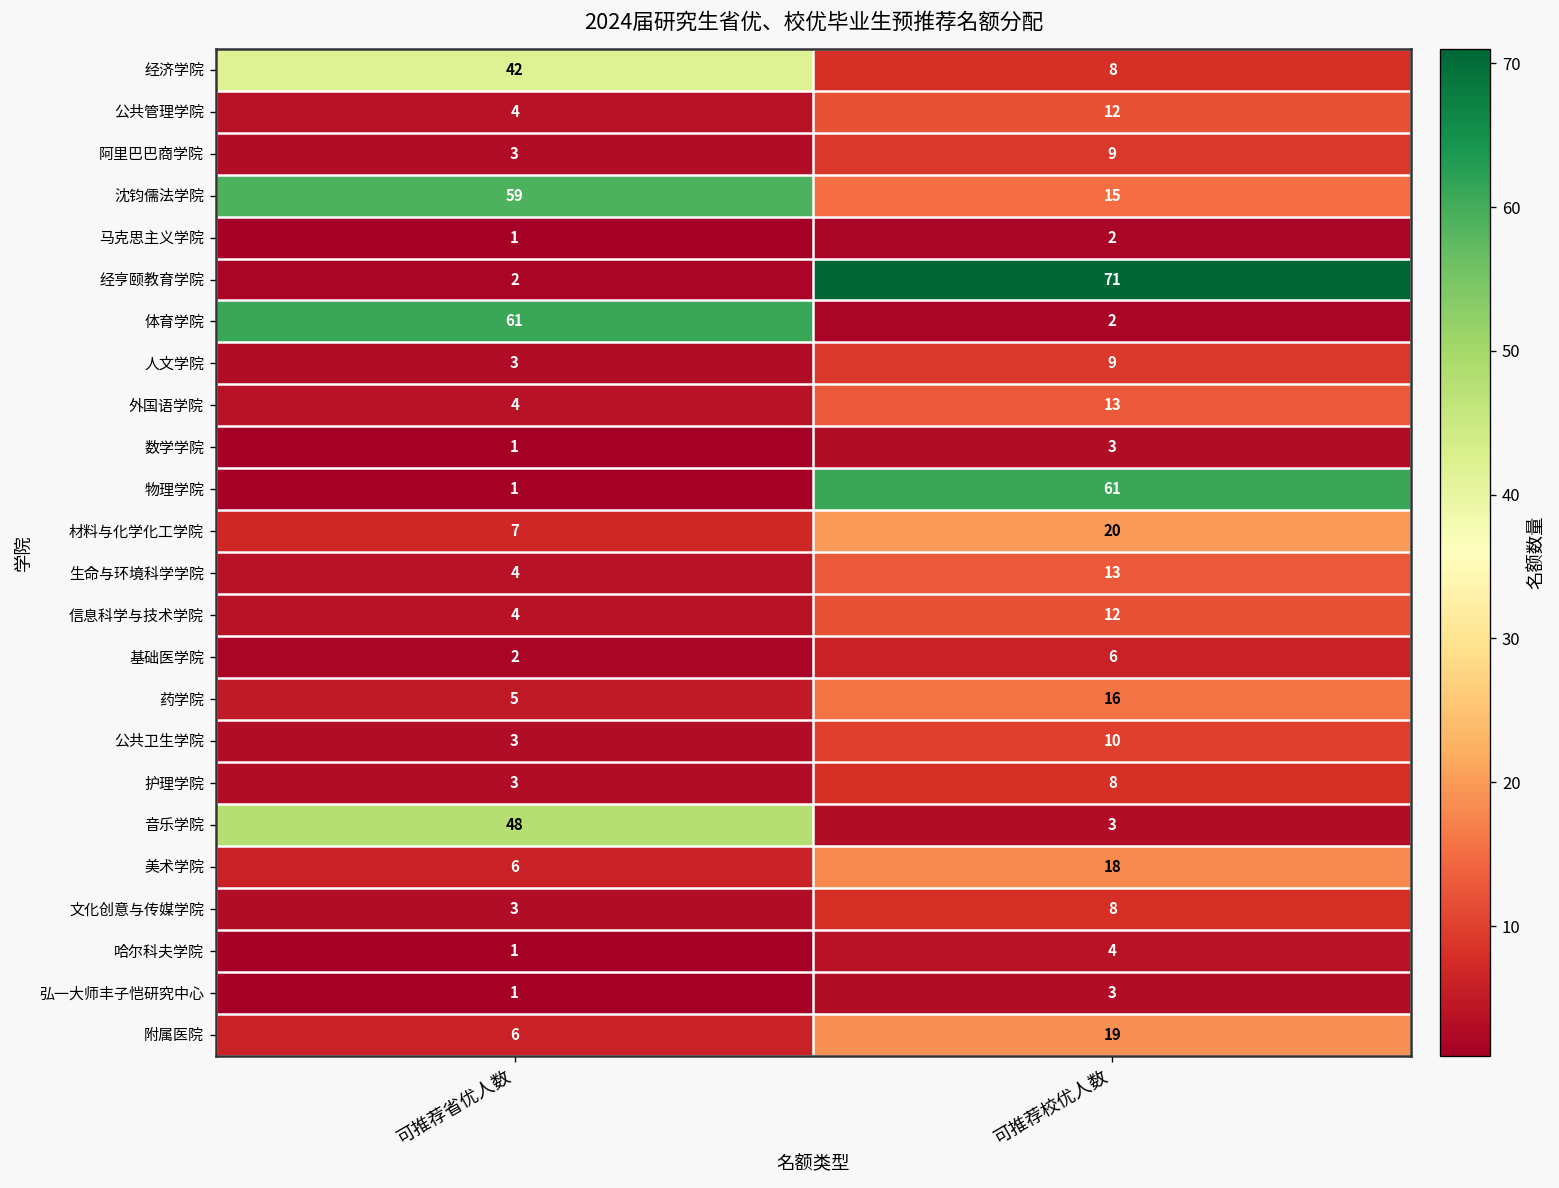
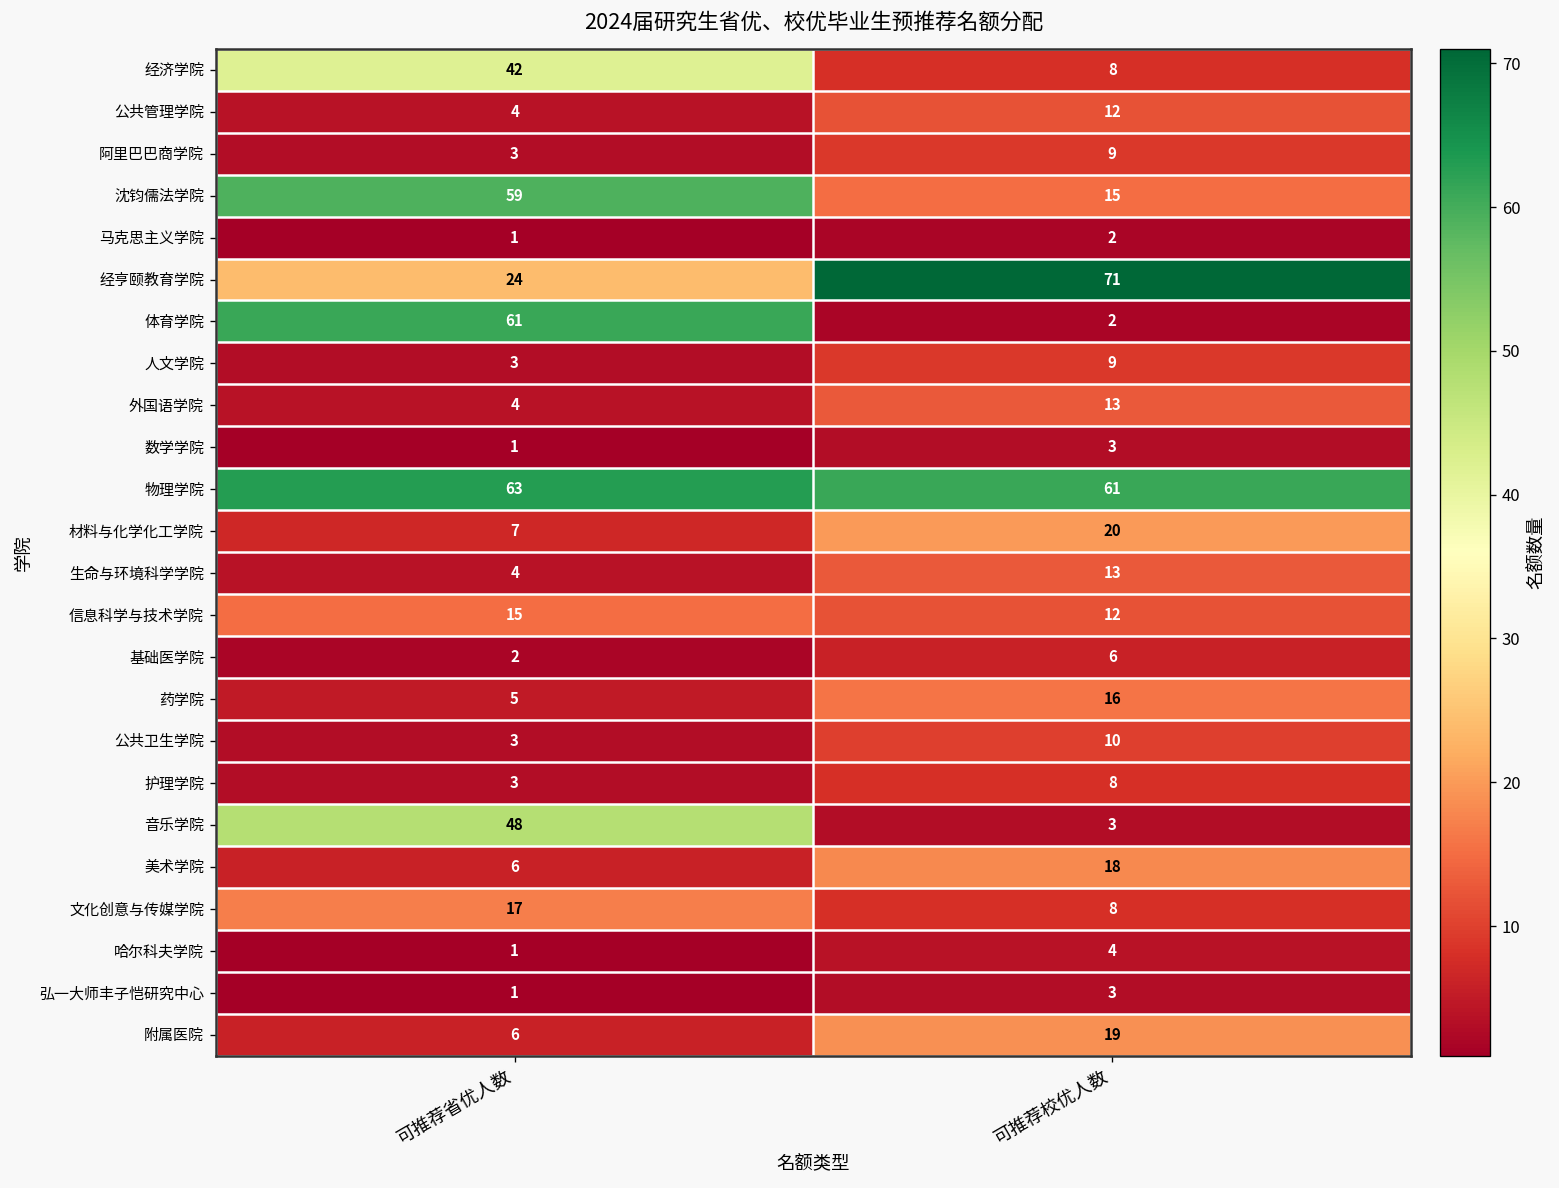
  {
    "经济学院": {
      "可推荐省优人数": 42,
      "可推荐校优人数": 8
    },
    "公共管理学院": {
      "可推荐省优人数": 4,
      "可推荐校优人数": 12
    },
    "阿里巴巴商学院": {
      "可推荐省优人数": 3,
      "可推荐校优人数": 9
    },
    "沈钧儒法学院": {
      "可推荐省优人数": 59,
      "可推荐校优人数": 15
    },
    "马克思主义学院": {
      "可推荐省优人数": 1,
      "可推荐校优人数": 2
    },
    "经亨颐教育学院": {
-     "可推荐省优人数": 2,
+     "可推荐省优人数": 24,
      "可推荐校优人数": 71
    },
    "体育学院": {
      "可推荐省优人数": 61,
      "可推荐校优人数": 2
    },
    "人文学院": {
      "可推荐省优人数": 3,
      "可推荐校优人数": 9
    },
    "外国语学院": {
      "可推荐省优人数": 4,
      "可推荐校优人数": 13
    },
    "数学学院": {
      "可推荐省优人数": 1,
      "可推荐校优人数": 3
    },
    "物理学院": {
-     "可推荐省优人数": 1,
+     "可推荐省优人数": 63,
      "可推荐校优人数": 61
    },
    "材料与化学化工学院": {
      "可推荐省优人数": 7,
      "可推荐校优人数": 20
    },
    "生命与环境科学学院": {
      "可推荐省优人数": 4,
      "可推荐校优人数": 13
    },
    "信息科学与技术学院": {
-     "可推荐省优人数": 4,
+     "可推荐省优人数": 15,
      "可推荐校优人数": 12
    },
    "基础医学院": {
      "可推荐省优人数": 2,
      "可推荐校优人数": 6
    },
    "药学院": {
      "可推荐省优人数": 5,
      "可推荐校优人数": 16
    },
    "公共卫生学院": {
      "可推荐省优人数": 3,
      "可推荐校优人数": 10
    },
    "护理学院": {
      "可推荐省优人数": 3,
      "可推荐校优人数": 8
    },
    "音乐学院": {
      "可推荐省优人数": 48,
      "可推荐校优人数": 3
    },
    "美术学院": {
      "可推荐省优人数": 6,
      "可推荐校优人数": 18
    },
    "文化创意与传媒学院": {
-     "可推荐省优人数": 3,
+     "可推荐省优人数": 17,
      "可推荐校优人数": 8
    },
    "哈尔科夫学院": {
      "可推荐省优人数": 1,
      "可推荐校优人数": 4
    },
    "弘一大师丰子恺研究中心": {
      "可推荐省优人数": 1,
      "可推荐校优人数": 3
    },
    "附属医院": {
      "可推荐省优人数": 6,
      "可推荐校优人数": 19
    }
  }
